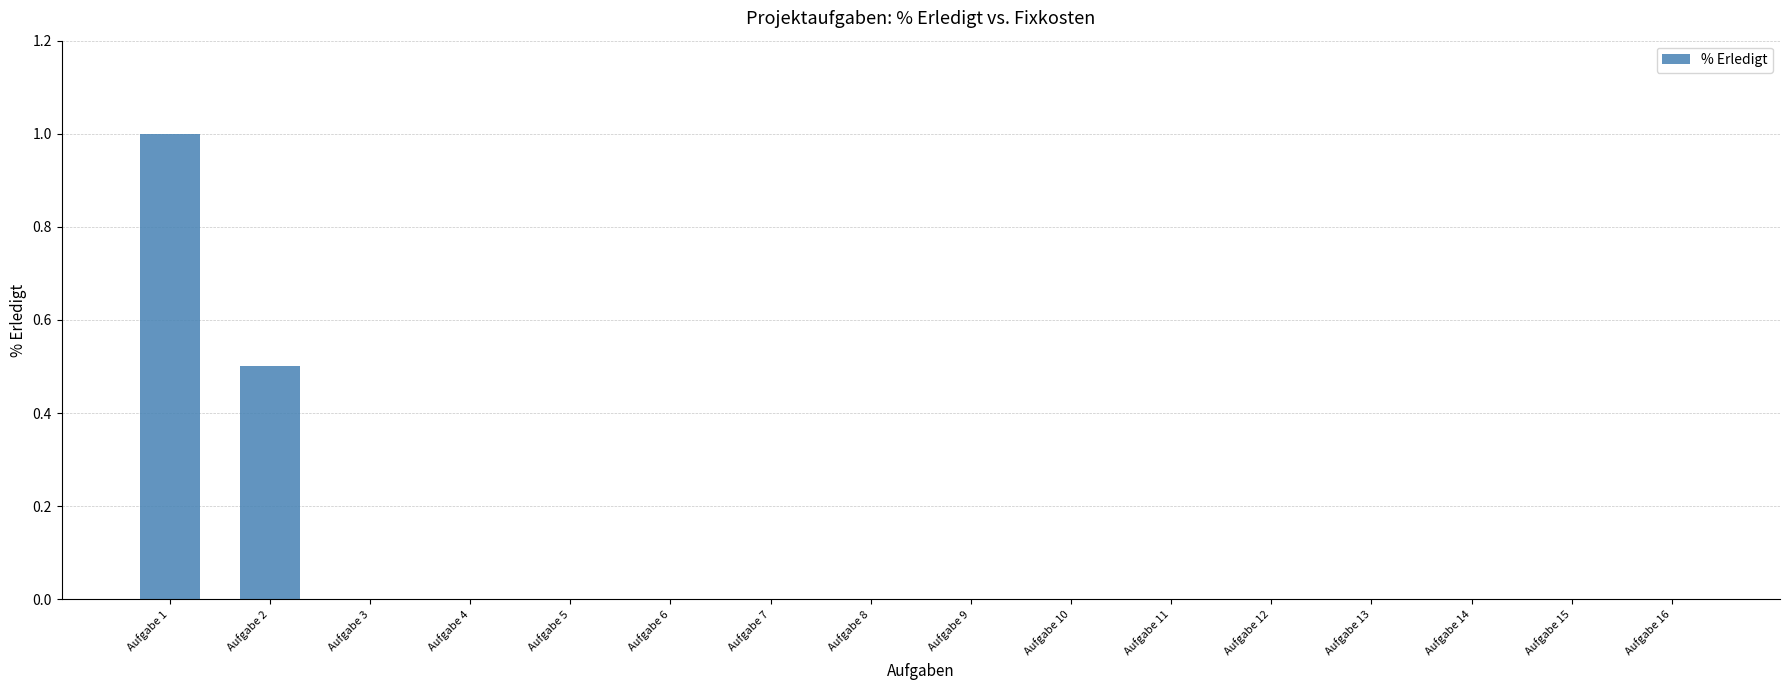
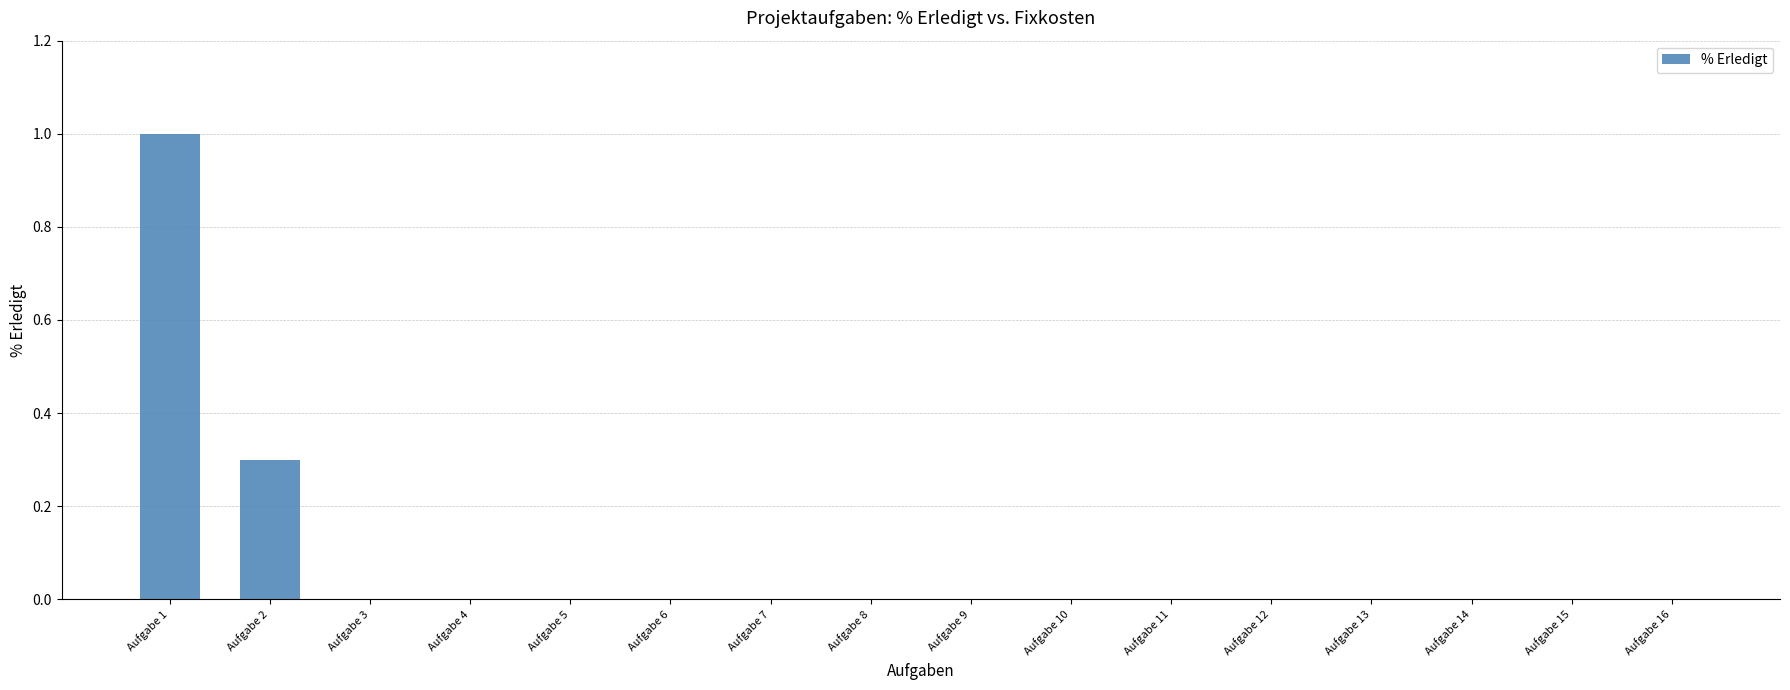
  {
    "Aufgabe 1": 1.0,
-   "Aufgabe 2": 0.5,
+   "Aufgabe 2": 0.3,
    "Aufgabe 3": 0.0,
    "Aufgabe 4": 0.0,
    "Aufgabe 5": 0.0,
    "Aufgabe 6": 0.0,
    "Aufgabe 7": 0.0,
    "Aufgabe 8": 0.0,
    "Aufgabe 9": 0.0,
    "Aufgabe 10": 0.0,
    "Aufgabe 11": 0.0,
    "Aufgabe 12": 0.0,
    "Aufgabe 13": 0.0,
    "Aufgabe 14": 0.0,
    "Aufgabe 15": 0.0,
    "Aufgabe 16": 0.0
  }
